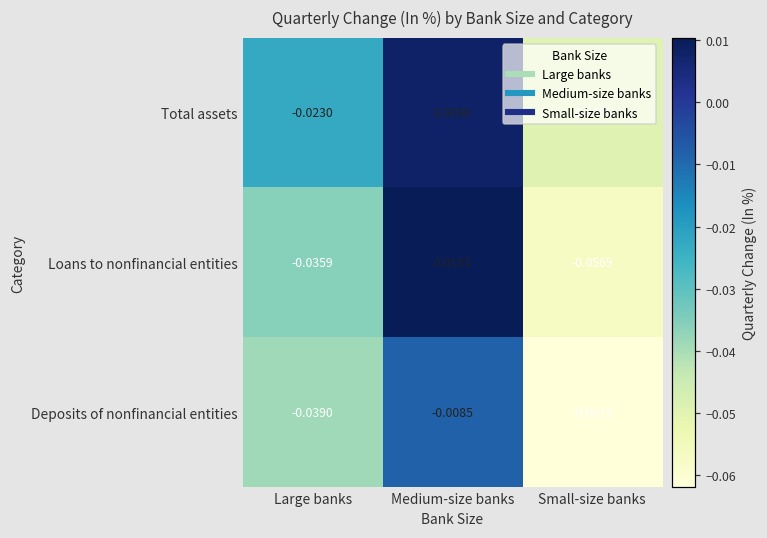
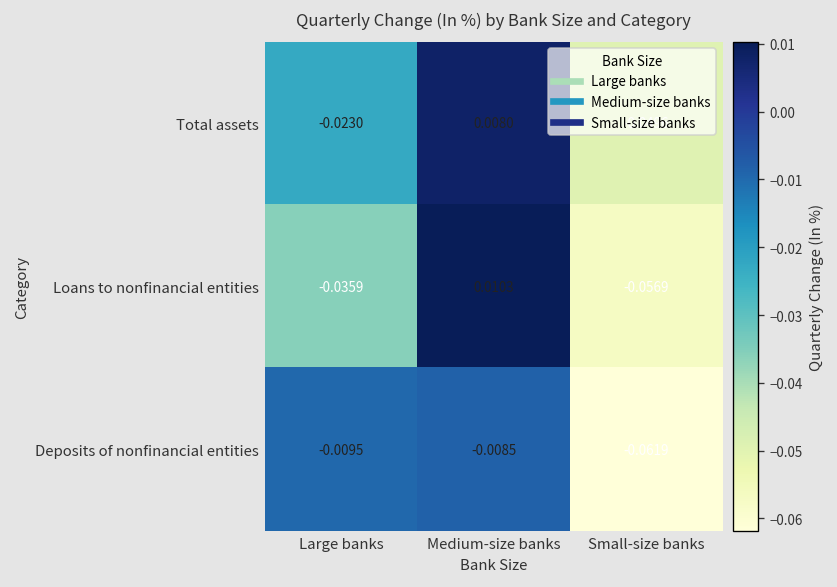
  {
    "Total assets": {
      "Large banks": -0.0230,
      "Medium-size banks": 0.0080
    },
    "Loans to nonfinancial entities": {
      "Large banks": -0.0359,
      "Medium-size banks": 0.0103,
      "Small-size banks": -0.0569
    },
    "Deposits of nonfinancial entities": {
-     "Large banks": -0.0390,
+     "Large banks": -0.0095,
      "Medium-size banks": -0.0085
    }
  }
